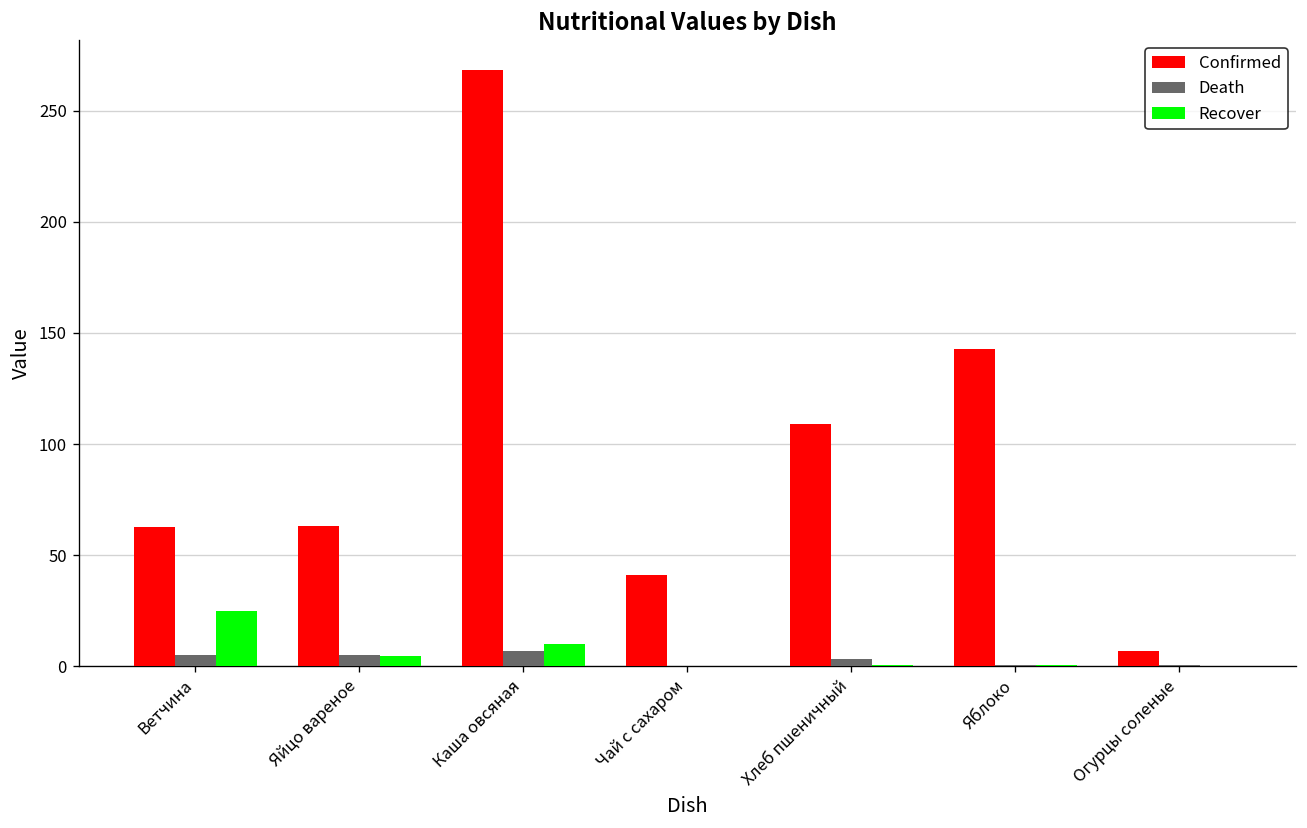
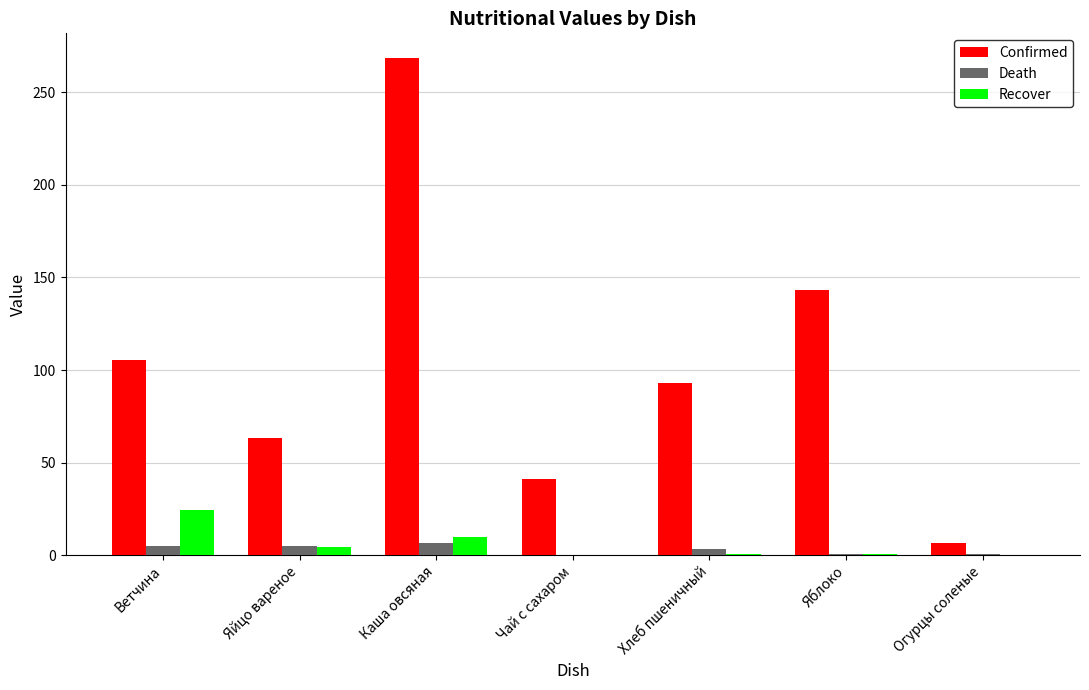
  {
    "Confirmed": {
-     "Ветчина": 63,
+     "Ветчина": 105,
      "Яйцо вареное": 63,
      "Каша овсяная": 269,
      "Чай с сахаром": 41,
-     "Хлеб пшеничный": 109,
+     "Хлеб пшеничный": 93,
      "Яблоко": 143,
      "Огурцы соленые": 7
    },
    "Death": {
      "Ветчина": 5,
      "Яйцо вареное": 5,
      "Каша овсяная": 7,
      "Хлеб пшеничный": 3
    },
    "Recover": {
      "Ветчина": 25,
      "Яйцо вареное": 5,
      "Каша овсяная": 10
    }
  }
